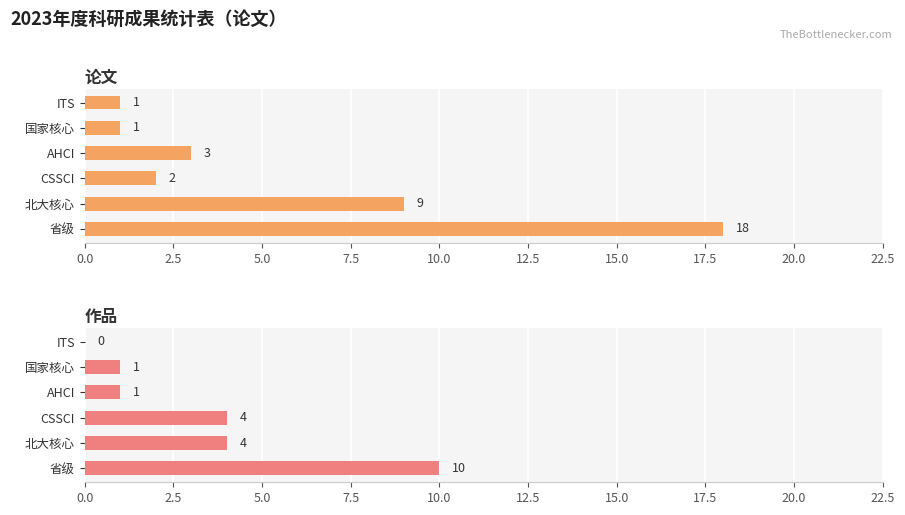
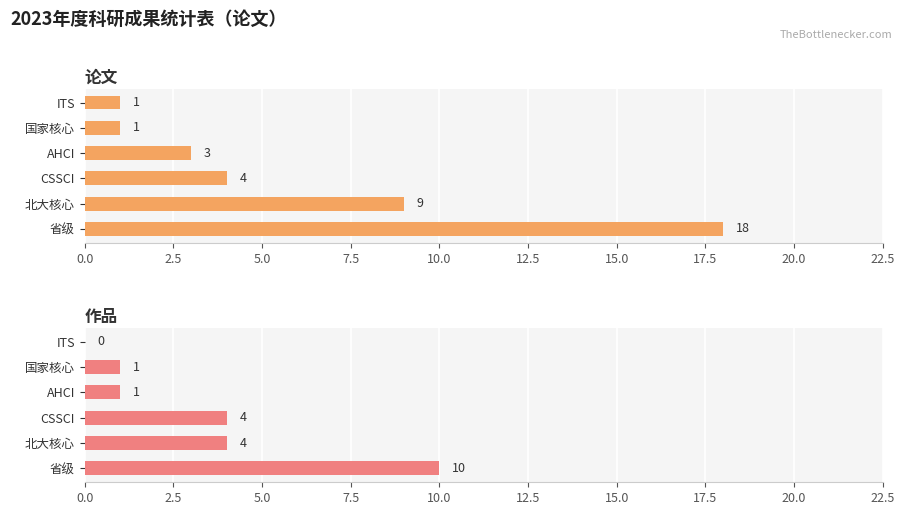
  {
    "论文": {
      "ITS": 1,
      "国家核心": 1,
      "AHCI": 3,
-     "CSSCI": 2,
+     "CSSCI": 4,
      "北大核心": 9,
      "省级": 18
    },
    "作品": {
      "ITS": 0,
      "国家核心": 1,
      "AHCI": 1,
      "CSSCI": 4,
      "北大核心": 4,
      "省级": 10
    }
  }
